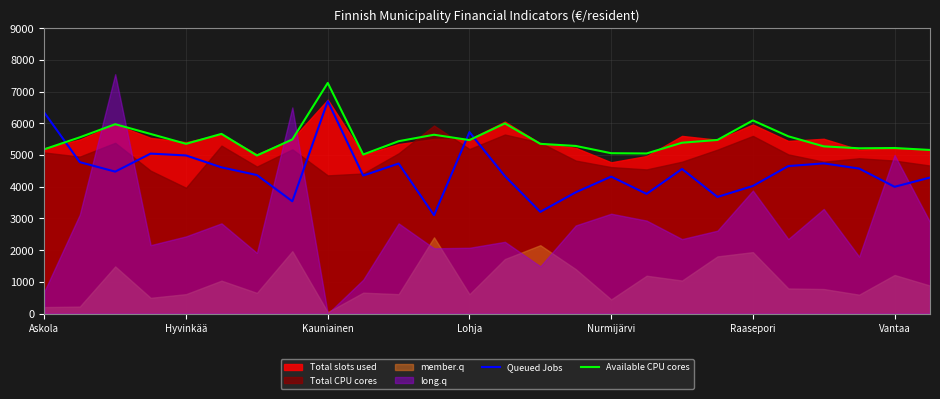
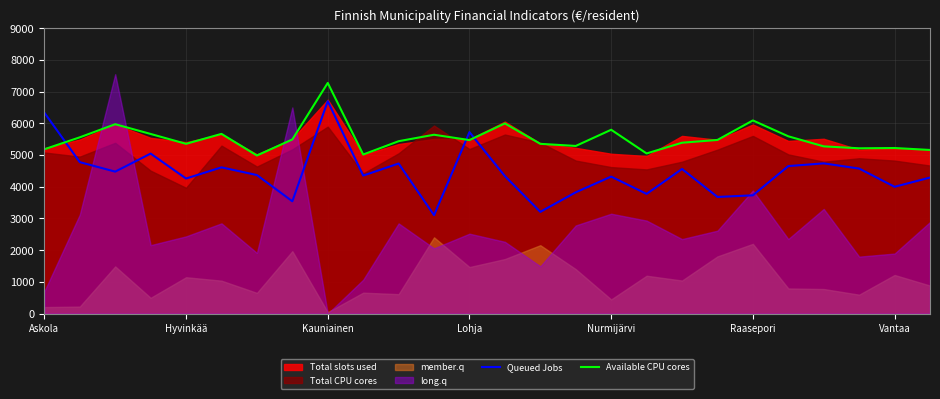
  {
    "Queued Jobs": {
      "Askola": 6300,
-     "Hyvinkää": 5000,
+     "Hyvinkää": 4300,
      "Lohja": 5700,
      "Nurmijärvi": 4300,
-     "Raasepori": 4000,
+     "Raasepori": 3700,
      "Vantaa": 4000
    },
    "Total slots used": {
-     "Nurmijärvi": 4800,
+     "Nurmijärvi": 5000,
      "Raasepori": 6000
    },
    "Total CPU cores": {
      "Askola": 5100,
      "Hyvinkää": 4000,
-     "Kauniainen": 4400,
+     "Kauniainen": 5900,
      "Lohja": 5200,
      "Nurmijärvi": 4600,
      "Raasepori": 5600,
      "Vantaa": 4800
    },
    "Available CPU cores": {
      "Kauniainen": 7300,
-     "Nurmijärvi": 5100,
+     "Nurmijärvi": 5800,
      "Raasepori": 6100
    },
    "member.q": {
      "Askola": 200,
-     "Hyvinkää": 600,
-     "Lohja": 600,
+     "Hyvinkää": 1100,
+     "Lohja": 1500,
      "Nurmijärvi": 400,
-     "Raasepori": 1900,
+     "Raasepori": 2200,
      "Vantaa": 1200
    },
    "long.q": {
      "Askola": 700,
      "Hyvinkää": 2400,
-     "Lohja": 2100,
+     "Lohja": 2500,
      "Nurmijärvi": 3200,
      "Raasepori": 3900,
-     "Vantaa": 5000
+     "Vantaa": 1900
    }
  }
